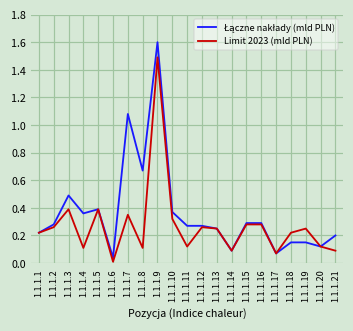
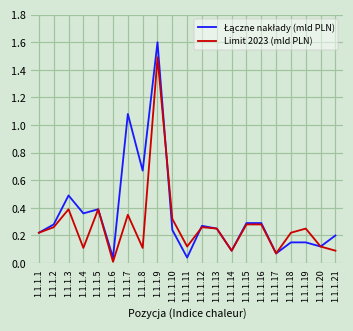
  {
    "Łączne nakłady (mld PLN)": {
      "1.1.1.3": 0.49,
      "1.1.1.4": 0.36,
      "1.1.1.6": 0.04,
      "1.1.1.7": 1.08,
      "1.1.1.8": 0.67,
      "1.1.1.9": 1.60,
-     "1.1.1.10": 0.37,
-     "1.1.1.11": 0.27,
+     "1.1.1.10": 0.24,
+     "1.1.1.11": 0.04,
      "1.1.1.18": 0.15,
      "1.1.1.19": 0.15,
      "1.1.1.21": 0.20
    },
    "Limit 2023 (mld PLN)": {
      "1.1.1.3": 0.39,
      "1.1.1.4": 0.11,
      "1.1.1.6": 0.01,
      "1.1.1.7": 0.35,
      "1.1.1.8": 0.11,
      "1.1.1.9": 1.49,
      "1.1.1.10": 0.32,
      "1.1.1.11": 0.12,
      "1.1.1.18": 0.22,
      "1.1.1.19": 0.25,
      "1.1.1.21": 0.09
    }
  }
